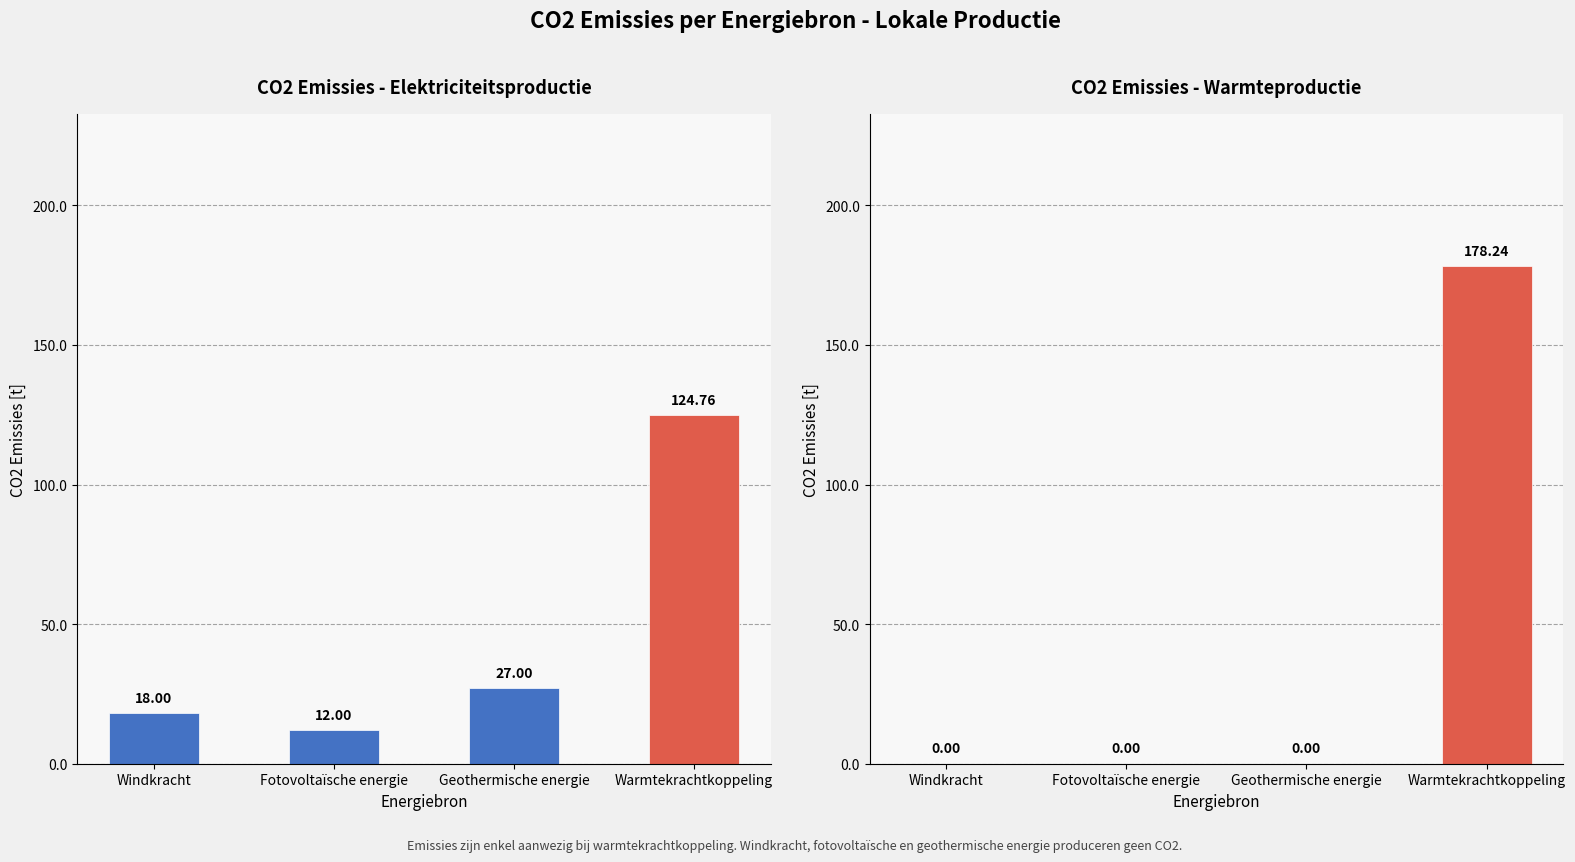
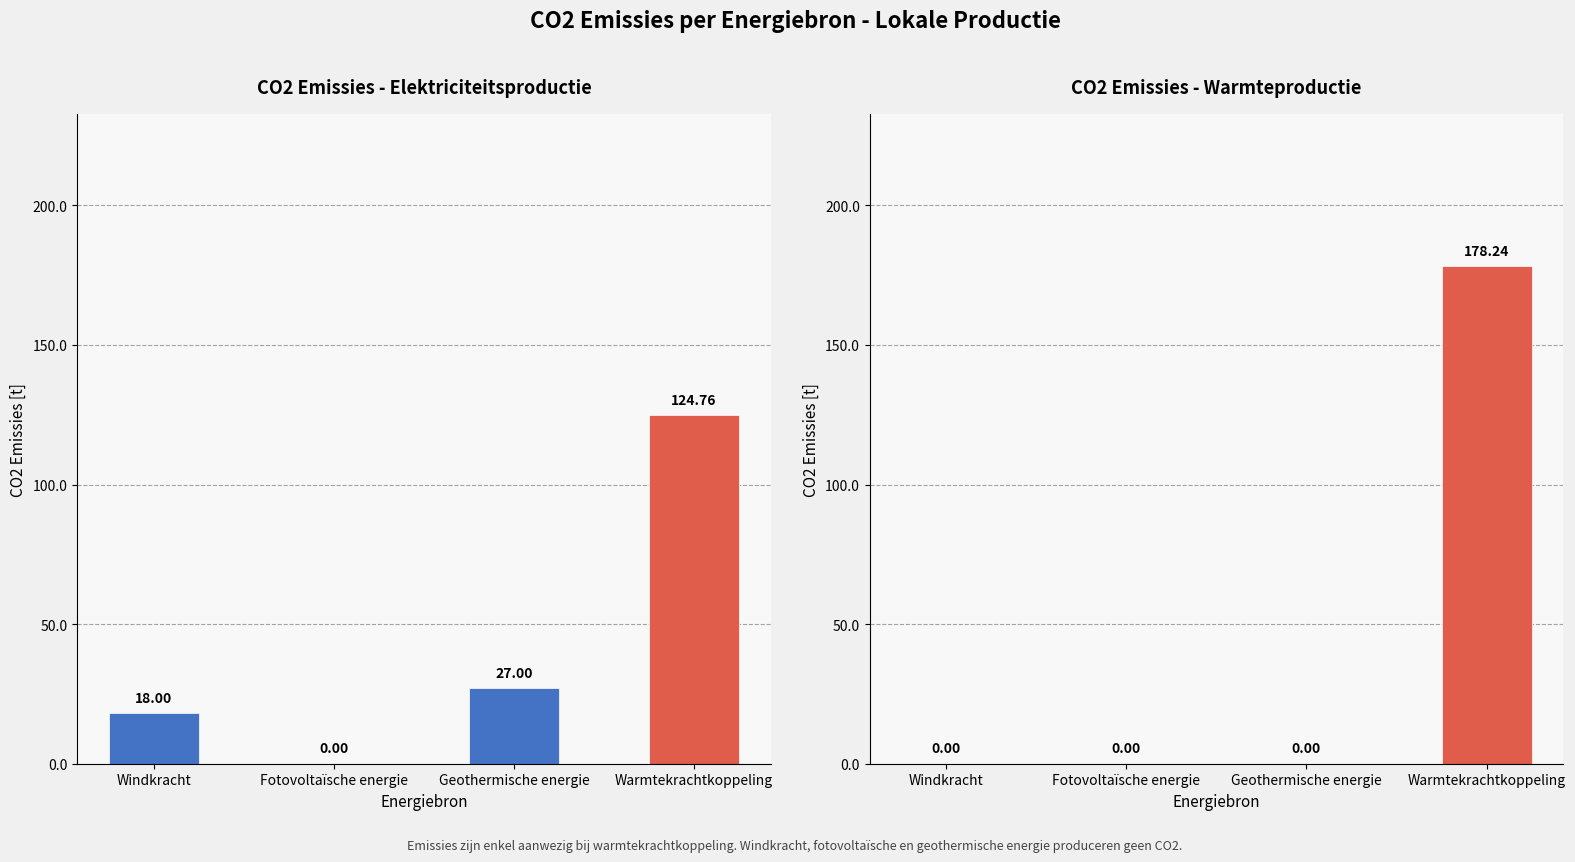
  {
    "CO2 Emissies - Elektriciteitsproductie": {
      "Windkracht": 18.00,
-     "Fotovoltaïsche energie": 12.00,
+     "Fotovoltaïsche energie": 0.00,
      "Geothermische energie": 27.00,
      "Warmtekrachtkoppeling": 124.76
    },
    "CO2 Emissies - Warmteproductie": {
      "Windkracht": 0.00,
      "Fotovoltaïsche energie": 0.00,
      "Geothermische energie": 0.00,
      "Warmtekrachtkoppeling": 178.24
    }
  }
